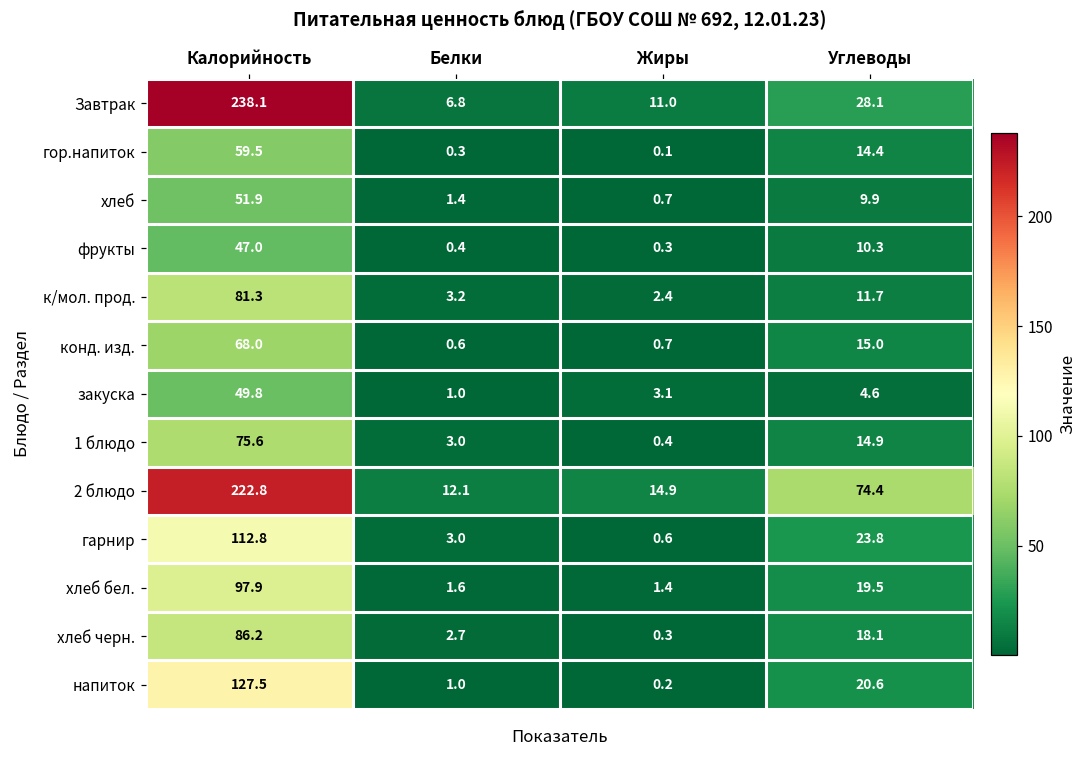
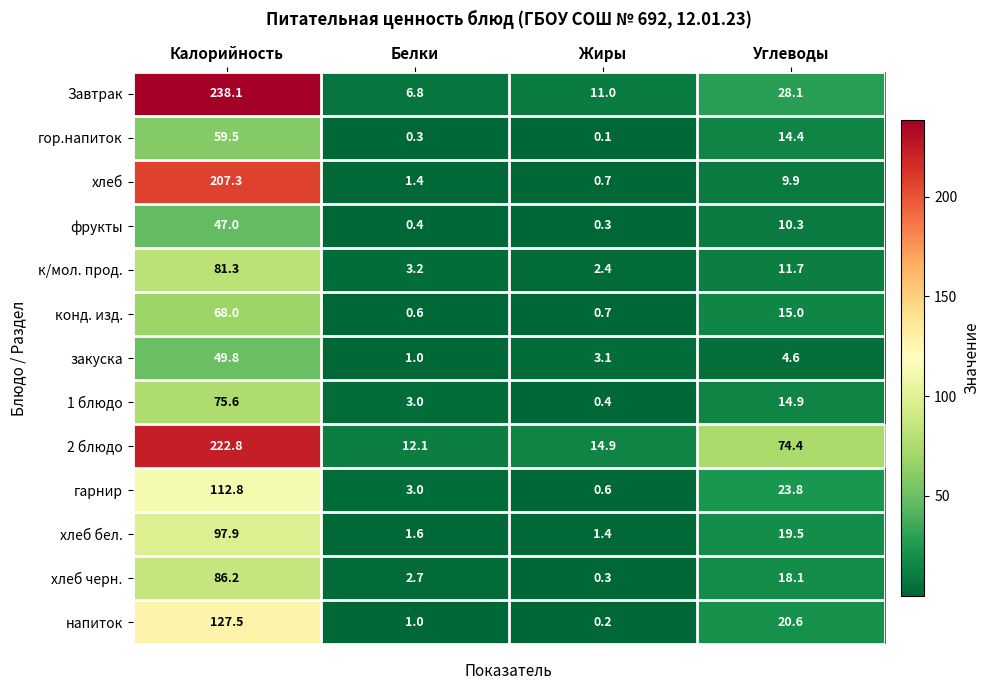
  {
    "Завтрак": {
      "Калорийность": 238.1,
      "Белки": 6.8,
      "Жиры": 11.0,
      "Углеводы": 28.1
    },
    "гор.напиток": {
      "Калорийность": 59.5,
      "Белки": 0.3,
      "Жиры": 0.1,
      "Углеводы": 14.4
    },
    "хлеб": {
-     "Калорийность": 51.9,
+     "Калорийность": 207.3,
      "Белки": 1.4,
      "Жиры": 0.7,
      "Углеводы": 9.9
    },
    "фрукты": {
      "Калорийность": 47.0,
      "Белки": 0.4,
      "Жиры": 0.3,
      "Углеводы": 10.3
    },
    "к/мол. прод.": {
      "Калорийность": 81.3,
      "Белки": 3.2,
      "Жиры": 2.4,
      "Углеводы": 11.7
    },
    "конд. изд.": {
      "Калорийность": 68.0,
      "Белки": 0.6,
      "Жиры": 0.7,
      "Углеводы": 15.0
    },
    "закуска": {
      "Калорийность": 49.8,
      "Белки": 1.0,
      "Жиры": 3.1,
      "Углеводы": 4.6
    },
    "1 блюдо": {
      "Калорийность": 75.6,
      "Белки": 3.0,
      "Жиры": 0.4,
      "Углеводы": 14.9
    },
    "2 блюдо": {
      "Калорийность": 222.8,
      "Белки": 12.1,
      "Жиры": 14.9,
      "Углеводы": 74.4
    },
    "гарнир": {
      "Калорийность": 112.8,
      "Белки": 3.0,
      "Жиры": 0.6,
      "Углеводы": 23.8
    },
    "хлеб бел.": {
      "Калорийность": 97.9,
      "Белки": 1.6,
      "Жиры": 1.4,
      "Углеводы": 19.5
    },
    "хлеб черн.": {
      "Калорийность": 86.2,
      "Белки": 2.7,
      "Жиры": 0.3,
      "Углеводы": 18.1
    },
    "напиток": {
      "Калорийность": 127.5,
      "Белки": 1.0,
      "Жиры": 0.2,
      "Углеводы": 20.6
    }
  }
